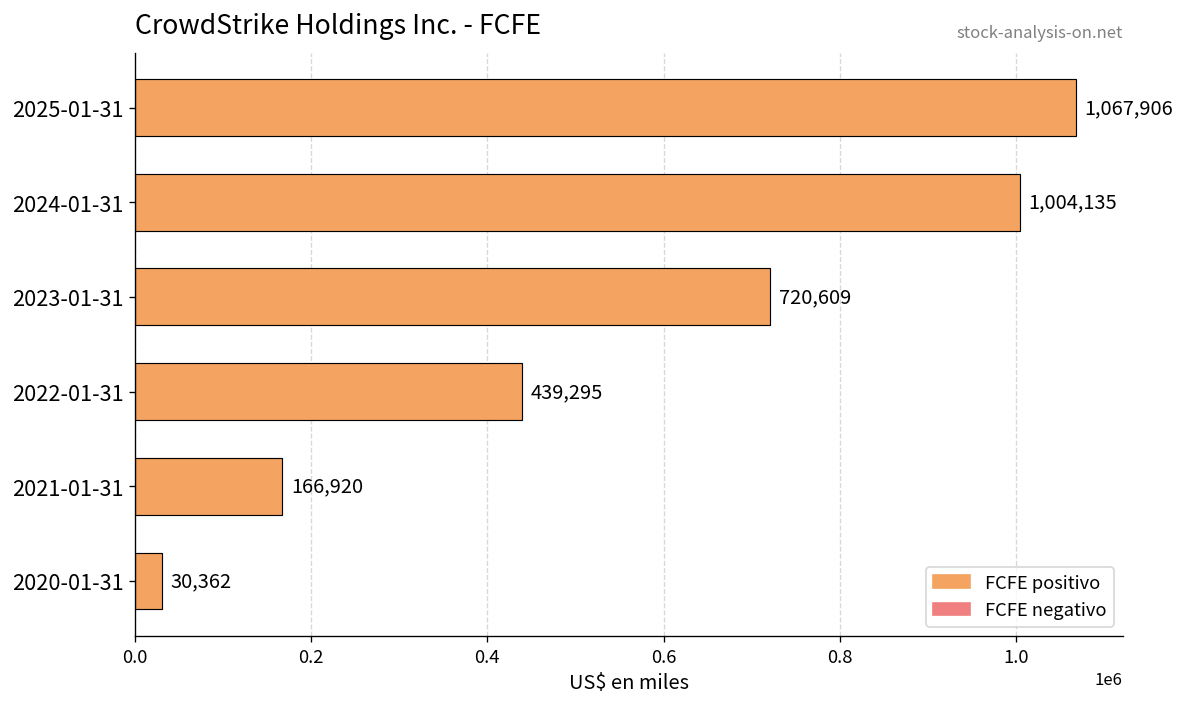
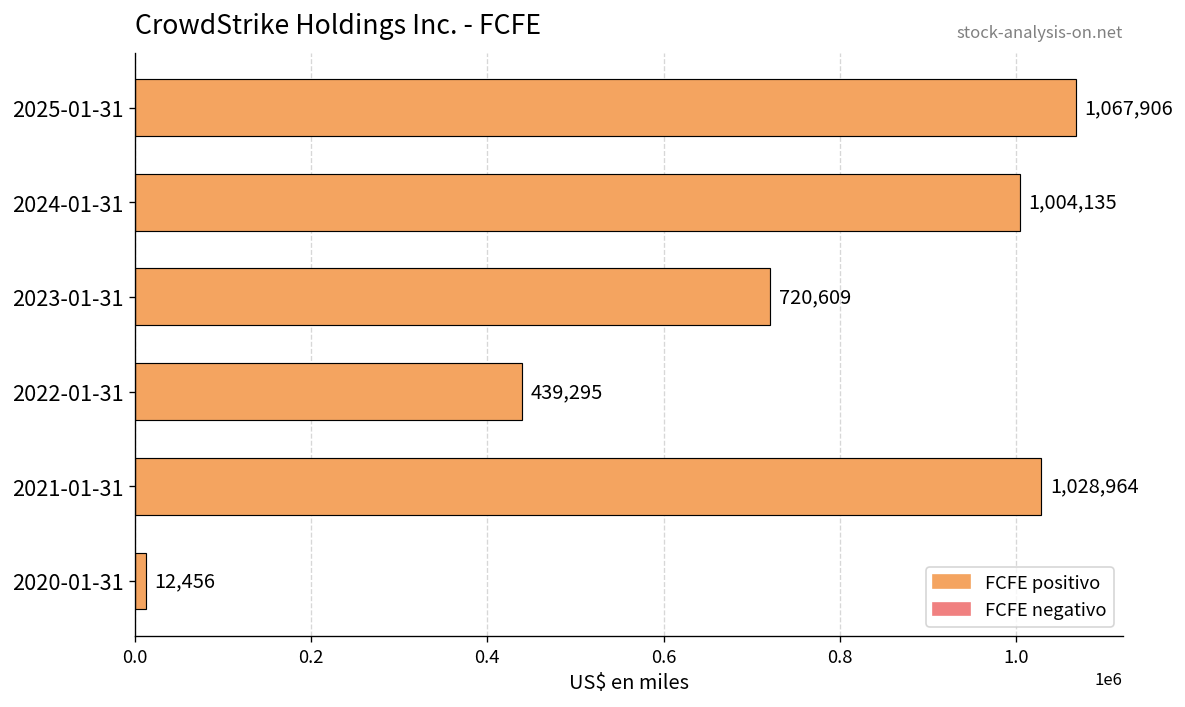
  {
    "2025-01-31": "1,067,906",
    "2024-01-31": "1,004,135",
    "2023-01-31": "720,609",
    "2022-01-31": "439,295",
-   "2021-01-31": "166,920",
-   "2020-01-31": "30,362"
+   "2021-01-31": "1,028,964",
+   "2020-01-31": "12,456"
  }
